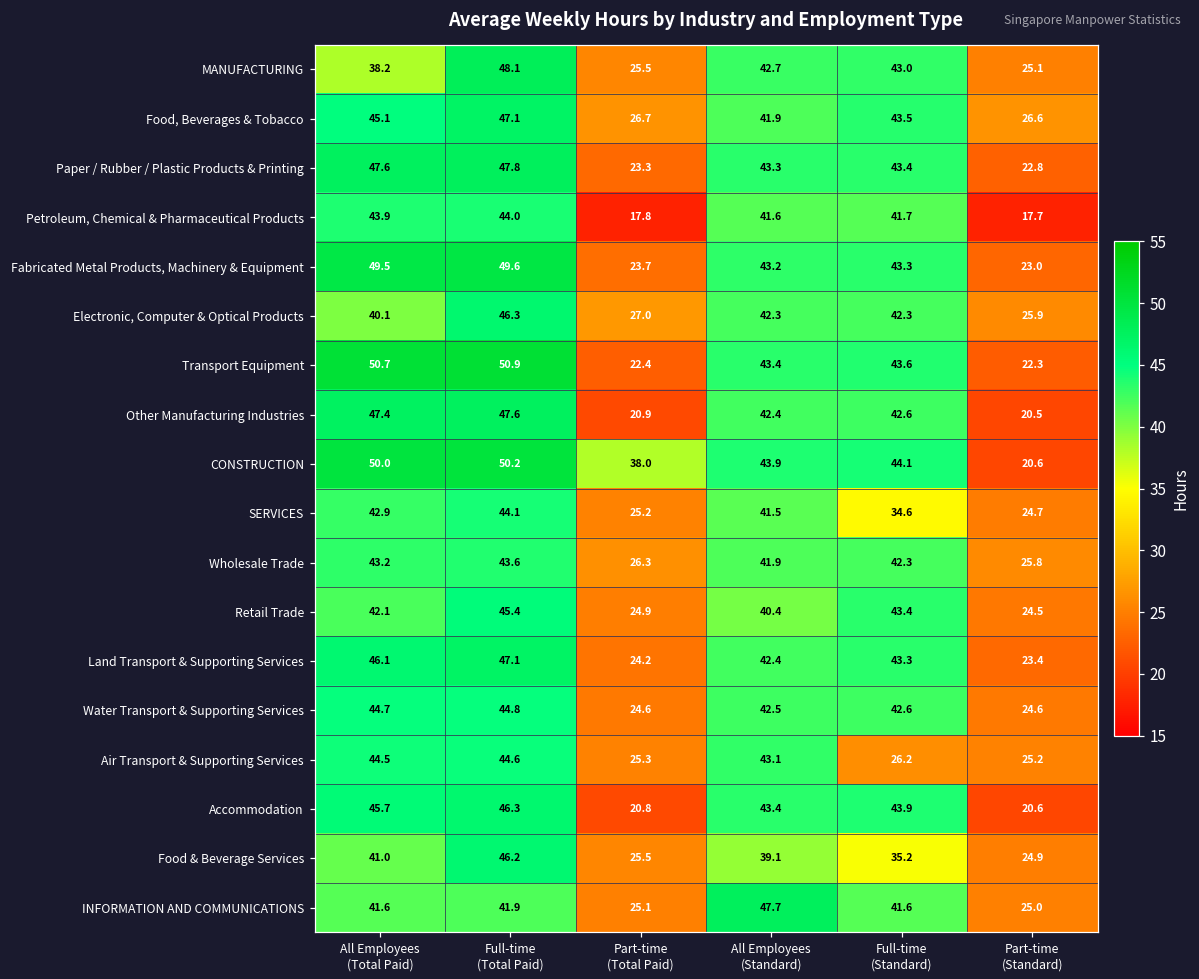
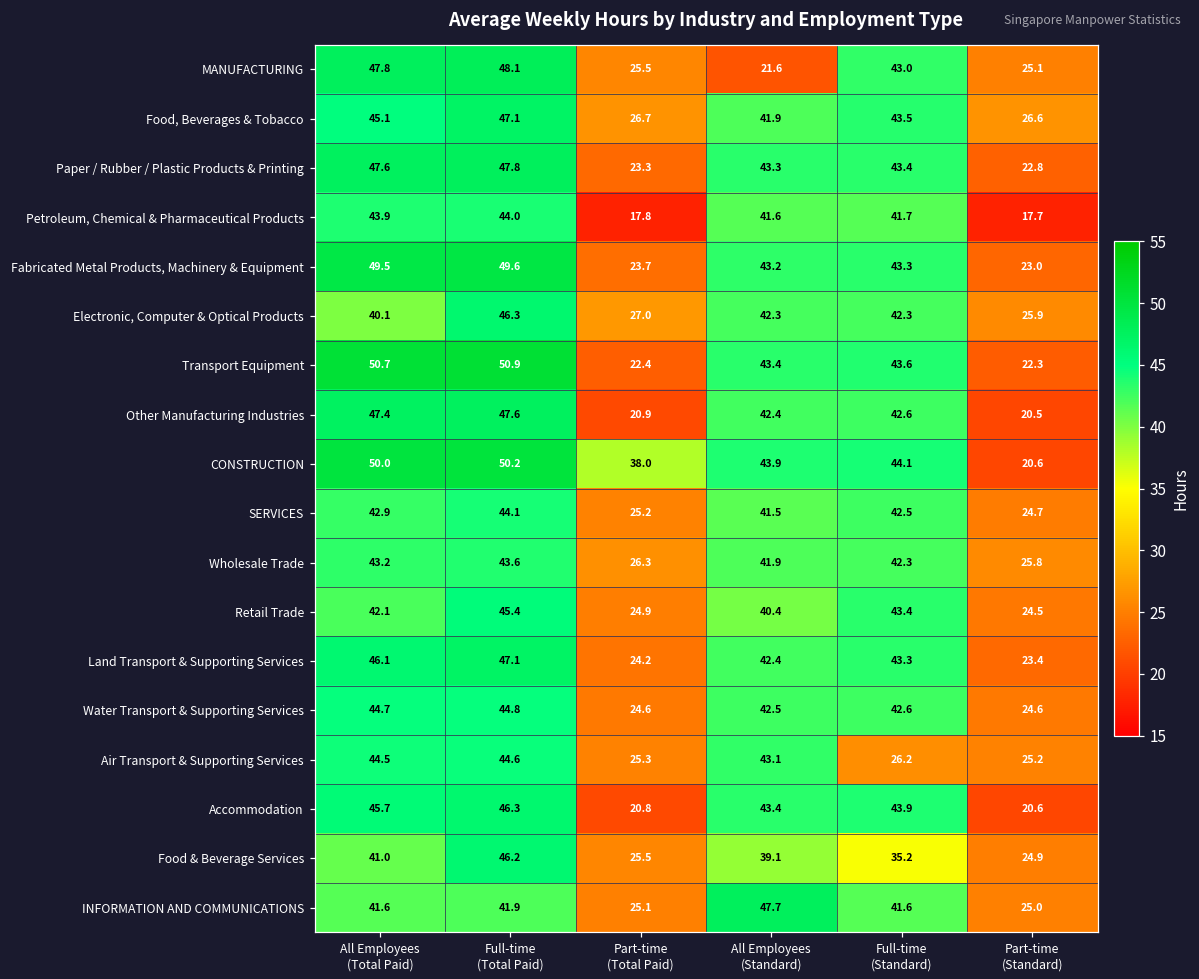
  {
    "MANUFACTURING": {
-     "All Employees (Total Paid)": 38.2,
+     "All Employees (Total Paid)": 47.8,
      "Full-time (Total Paid)": 48.1,
      "Part-time (Total Paid)": 25.5,
-     "All Employees (Standard)": 42.7,
+     "All Employees (Standard)": 21.6,
      "Full-time (Standard)": 43.0,
      "Part-time (Standard)": 25.1
    },
    "Food, Beverages & Tobacco": {
      "All Employees (Total Paid)": 45.1,
      "Full-time (Total Paid)": 47.1,
      "Part-time (Total Paid)": 26.7,
      "All Employees (Standard)": 41.9,
      "Full-time (Standard)": 43.5,
      "Part-time (Standard)": 26.6
    },
    "Paper / Rubber / Plastic Products & Printing": {
      "All Employees (Total Paid)": 47.6,
      "Full-time (Total Paid)": 47.8,
      "Part-time (Total Paid)": 23.3,
      "All Employees (Standard)": 43.3,
      "Full-time (Standard)": 43.4,
      "Part-time (Standard)": 22.8
    },
    "Petroleum, Chemical & Pharmaceutical Products": {
      "All Employees (Total Paid)": 43.9,
      "Full-time (Total Paid)": 44.0,
      "Part-time (Total Paid)": 17.8,
      "All Employees (Standard)": 41.6,
      "Full-time (Standard)": 41.7,
      "Part-time (Standard)": 17.7
    },
    "Fabricated Metal Products, Machinery & Equipment": {
      "All Employees (Total Paid)": 49.5,
      "Full-time (Total Paid)": 49.6,
      "Part-time (Total Paid)": 23.7,
      "All Employees (Standard)": 43.2,
      "Full-time (Standard)": 43.3,
      "Part-time (Standard)": 23.0
    },
    "Electronic, Computer & Optical Products": {
      "All Employees (Total Paid)": 40.1,
      "Full-time (Total Paid)": 46.3,
      "Part-time (Total Paid)": 27.0,
      "All Employees (Standard)": 42.3,
      "Full-time (Standard)": 42.3,
      "Part-time (Standard)": 25.9
    },
    "Transport Equipment": {
      "All Employees (Total Paid)": 50.7,
      "Full-time (Total Paid)": 50.9,
      "Part-time (Total Paid)": 22.4,
      "All Employees (Standard)": 43.4,
      "Full-time (Standard)": 43.6,
      "Part-time (Standard)": 22.3
    },
    "Other Manufacturing Industries": {
      "All Employees (Total Paid)": 47.4,
      "Full-time (Total Paid)": 47.6,
      "Part-time (Total Paid)": 20.9,
      "All Employees (Standard)": 42.4,
      "Full-time (Standard)": 42.6,
      "Part-time (Standard)": 20.5
    },
    "CONSTRUCTION": {
      "All Employees (Total Paid)": 50.0,
      "Full-time (Total Paid)": 50.2,
      "Part-time (Total Paid)": 38.0,
      "All Employees (Standard)": 43.9,
      "Full-time (Standard)": 44.1,
      "Part-time (Standard)": 20.6
    },
    "SERVICES": {
      "All Employees (Total Paid)": 42.9,
      "Full-time (Total Paid)": 44.1,
      "Part-time (Total Paid)": 25.2,
      "All Employees (Standard)": 41.5,
-     "Full-time (Standard)": 34.6,
+     "Full-time (Standard)": 42.5,
      "Part-time (Standard)": 24.7
    },
    "Wholesale Trade": {
      "All Employees (Total Paid)": 43.2,
      "Full-time (Total Paid)": 43.6,
      "Part-time (Total Paid)": 26.3,
      "All Employees (Standard)": 41.9,
      "Full-time (Standard)": 42.3,
      "Part-time (Standard)": 25.8
    },
    "Retail Trade": {
      "All Employees (Total Paid)": 42.1,
      "Full-time (Total Paid)": 45.4,
      "Part-time (Total Paid)": 24.9,
      "All Employees (Standard)": 40.4,
      "Full-time (Standard)": 43.4,
      "Part-time (Standard)": 24.5
    },
    "Land Transport & Supporting Services": {
      "All Employees (Total Paid)": 46.1,
      "Full-time (Total Paid)": 47.1,
      "Part-time (Total Paid)": 24.2,
      "All Employees (Standard)": 42.4,
      "Full-time (Standard)": 43.3,
      "Part-time (Standard)": 23.4
    },
    "Water Transport & Supporting Services": {
      "All Employees (Total Paid)": 44.7,
      "Full-time (Total Paid)": 44.8,
      "Part-time (Total Paid)": 24.6,
      "All Employees (Standard)": 42.5,
      "Full-time (Standard)": 42.6,
      "Part-time (Standard)": 24.6
    },
    "Air Transport & Supporting Services": {
      "All Employees (Total Paid)": 44.5,
      "Full-time (Total Paid)": 44.6,
      "Part-time (Total Paid)": 25.3,
      "All Employees (Standard)": 43.1,
      "Full-time (Standard)": 26.2,
      "Part-time (Standard)": 25.2
    },
    "Accommodation": {
      "All Employees (Total Paid)": 45.7,
      "Full-time (Total Paid)": 46.3,
      "Part-time (Total Paid)": 20.8,
      "All Employees (Standard)": 43.4,
      "Full-time (Standard)": 43.9,
      "Part-time (Standard)": 20.6
    },
    "Food & Beverage Services": {
      "All Employees (Total Paid)": 41.0,
      "Full-time (Total Paid)": 46.2,
      "Part-time (Total Paid)": 25.5,
      "All Employees (Standard)": 39.1,
      "Full-time (Standard)": 35.2,
      "Part-time (Standard)": 24.9
    },
    "INFORMATION AND COMMUNICATIONS": {
      "All Employees (Total Paid)": 41.6,
      "Full-time (Total Paid)": 41.9,
      "Part-time (Total Paid)": 25.1,
      "All Employees (Standard)": 47.7,
      "Full-time (Standard)": 41.6,
      "Part-time (Standard)": 25.0
    }
  }
